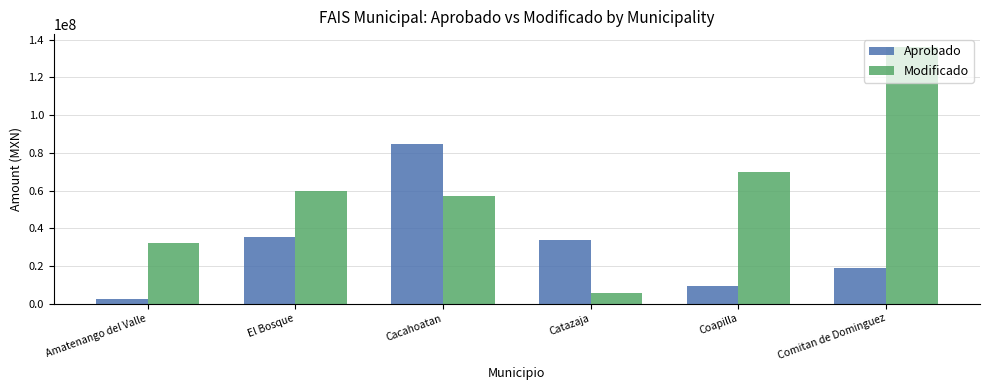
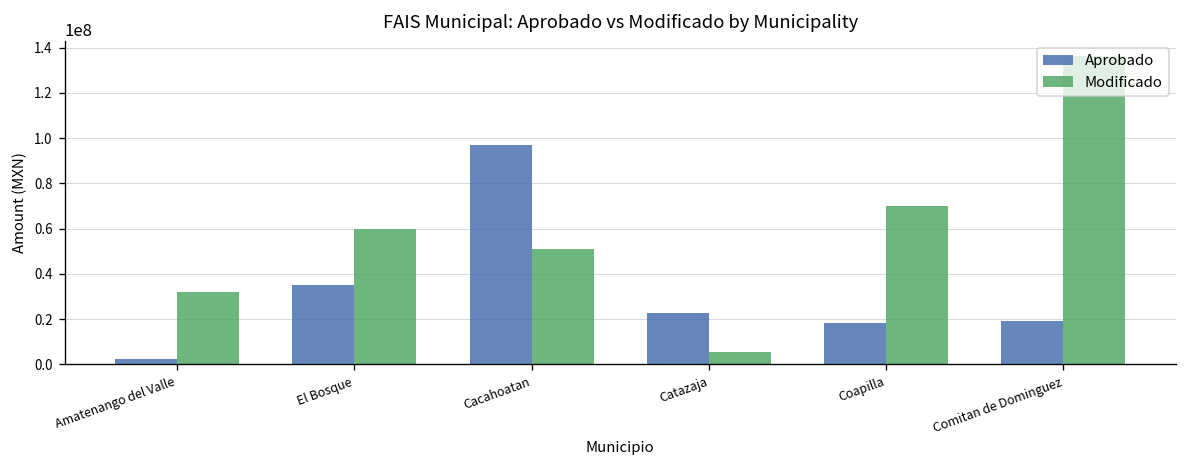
  {
    "Aprobado": {
      "Amatenango del Valle": 2000000,
      "El Bosque": 35000000,
-     "Cacahoatan": 85000000,
-     "Catazaja": 34000000,
-     "Coapilla": 9000000,
+     "Cacahoatan": 97000000,
+     "Catazaja": 23000000,
+     "Coapilla": 18000000,
      "Comitan de Dominguez": 19000000
    },
    "Modificado": {
      "Amatenango del Valle": 32000000,
      "El Bosque": 60000000,
-     "Cacahoatan": 57000000,
+     "Cacahoatan": 51000000,
      "Catazaja": 5000000,
      "Coapilla": 70000000
    }
  }
